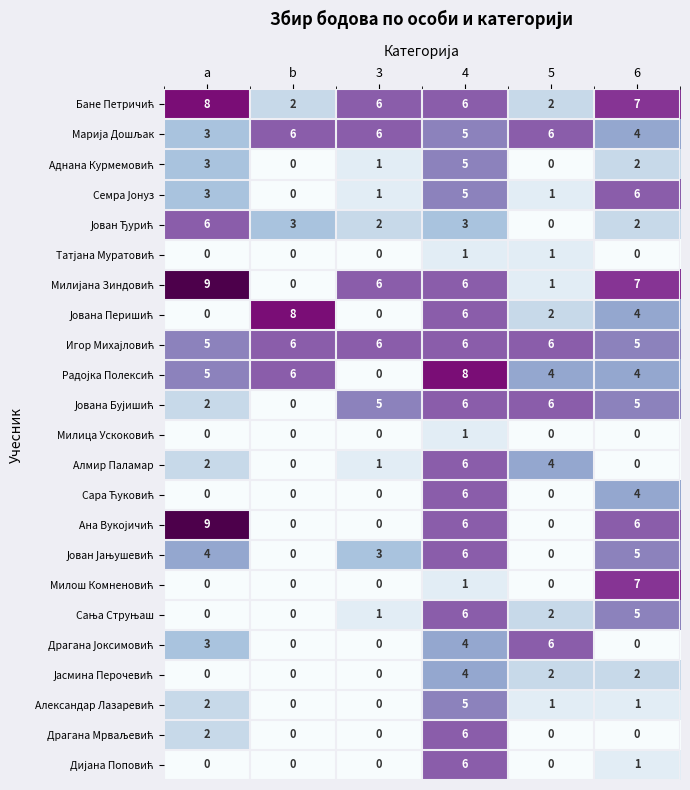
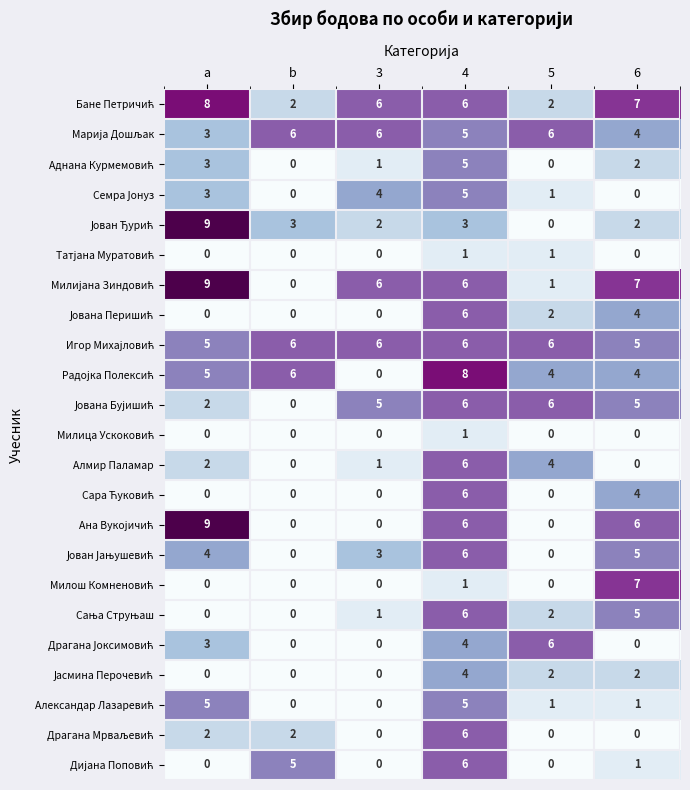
  {
    "Бане Петричић": {
      "a": 8,
      "b": 2,
      "3": 6,
      "4": 6,
      "5": 2,
      "6": 7
    },
    "Марија Дошљак": {
      "a": 3,
      "b": 6,
      "3": 6,
      "4": 5,
      "5": 6,
      "6": 4
    },
    "Аднана Курмемовић": {
      "a": 3,
      "b": 0,
      "3": 1,
      "4": 5,
      "5": 0,
      "6": 2
    },
    "Семра Јонуз": {
      "a": 3,
      "b": 0,
-     "3": 1,
+     "3": 4,
      "4": 5,
      "5": 1,
-     "6": 6
+     "6": 0
    },
    "Јован Ђурић": {
-     "a": 6,
+     "a": 9,
      "b": 3,
      "3": 2,
      "4": 3,
      "5": 0,
      "6": 2
    },
    "Татјана Муратовић": {
      "a": 0,
      "b": 0,
      "3": 0,
      "4": 1,
      "5": 1,
      "6": 0
    },
    "Милијана Зиндовић": {
      "a": 9,
      "b": 0,
      "3": 6,
      "4": 6,
      "5": 1,
      "6": 7
    },
    "Јована Перишић": {
      "a": 0,
-     "b": 8,
+     "b": 0,
      "3": 0,
      "4": 6,
      "5": 2,
      "6": 4
    },
    "Игор Михајловић": {
      "a": 5,
      "b": 6,
      "3": 6,
      "4": 6,
      "5": 6,
      "6": 5
    },
    "Радојка Полексић": {
      "a": 5,
      "b": 6,
      "3": 0,
      "4": 8,
      "5": 4,
      "6": 4
    },
    "Јована Бујишић": {
      "a": 2,
      "b": 0,
      "3": 5,
      "4": 6,
      "5": 6,
      "6": 5
    },
    "Милица Ускоковић": {
      "a": 0,
      "b": 0,
      "3": 0,
      "4": 1,
      "5": 0,
      "6": 0
    },
    "Алмир Паламар": {
      "a": 2,
      "b": 0,
      "3": 1,
      "4": 6,
      "5": 4,
      "6": 0
    },
    "Сара Ћуковић": {
      "a": 0,
      "b": 0,
      "3": 0,
      "4": 6,
      "5": 0,
      "6": 4
    },
    "Ана Вукојичић": {
      "a": 9,
      "b": 0,
      "3": 0,
      "4": 6,
      "5": 0,
      "6": 6
    },
    "Јован Јањушевић": {
      "a": 4,
      "b": 0,
      "3": 3,
      "4": 6,
      "5": 0,
      "6": 5
    },
    "Милош Комненовић": {
      "a": 0,
      "b": 0,
      "3": 0,
      "4": 1,
      "5": 0,
      "6": 7
    },
    "Сања Струњаш": {
      "a": 0,
      "b": 0,
      "3": 1,
      "4": 6,
      "5": 2,
      "6": 5
    },
    "Драгана Јоксимовић": {
      "a": 3,
      "b": 0,
      "3": 0,
      "4": 4,
      "5": 6,
      "6": 0
    },
    "Јасмина Перочевић": {
      "a": 0,
      "b": 0,
      "3": 0,
      "4": 4,
      "5": 2,
      "6": 2
    },
    "Александар Лазаревић": {
-     "a": 2,
+     "a": 5,
      "b": 0,
      "3": 0,
      "4": 5,
      "5": 1,
      "6": 1
    },
    "Драгана Мрваљевић": {
      "a": 2,
-     "b": 0,
+     "b": 2,
      "3": 0,
      "4": 6,
      "5": 0,
      "6": 0
    },
    "Дијана Поповић": {
      "a": 0,
-     "b": 0,
+     "b": 5,
      "3": 0,
      "4": 6,
      "5": 0,
      "6": 1
    }
  }
